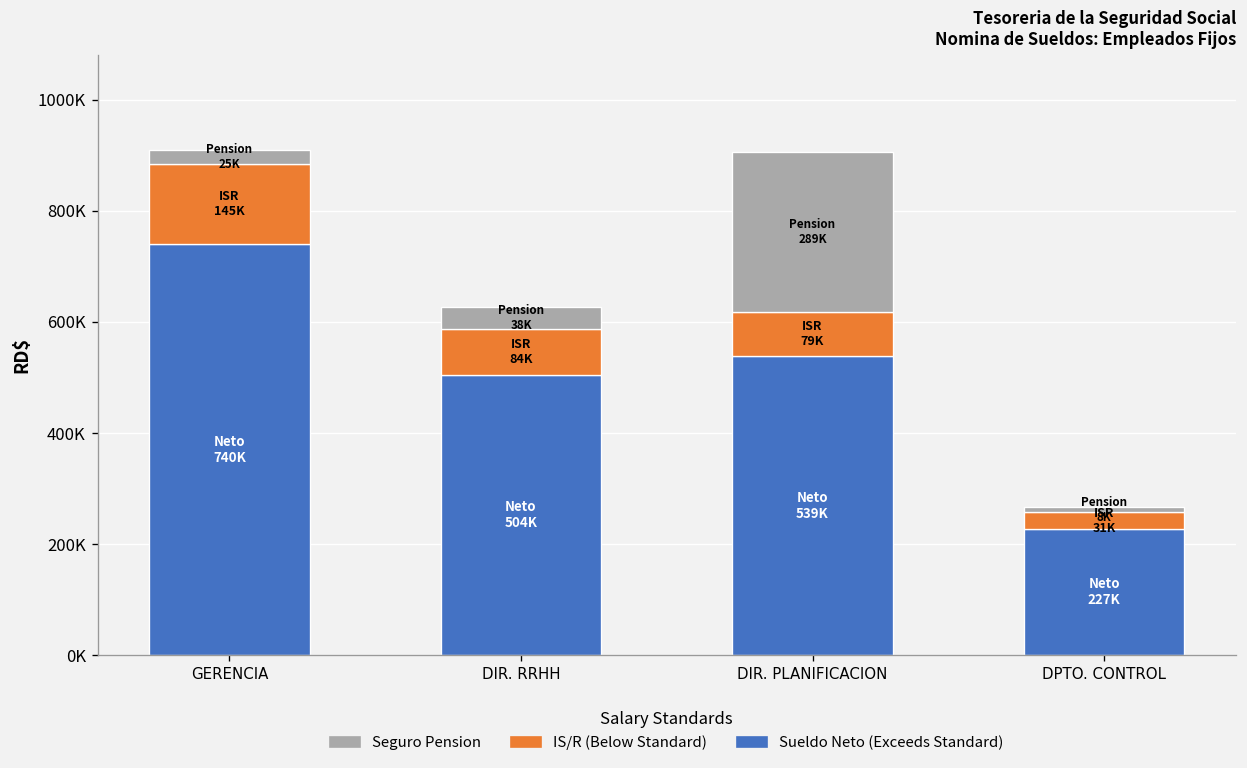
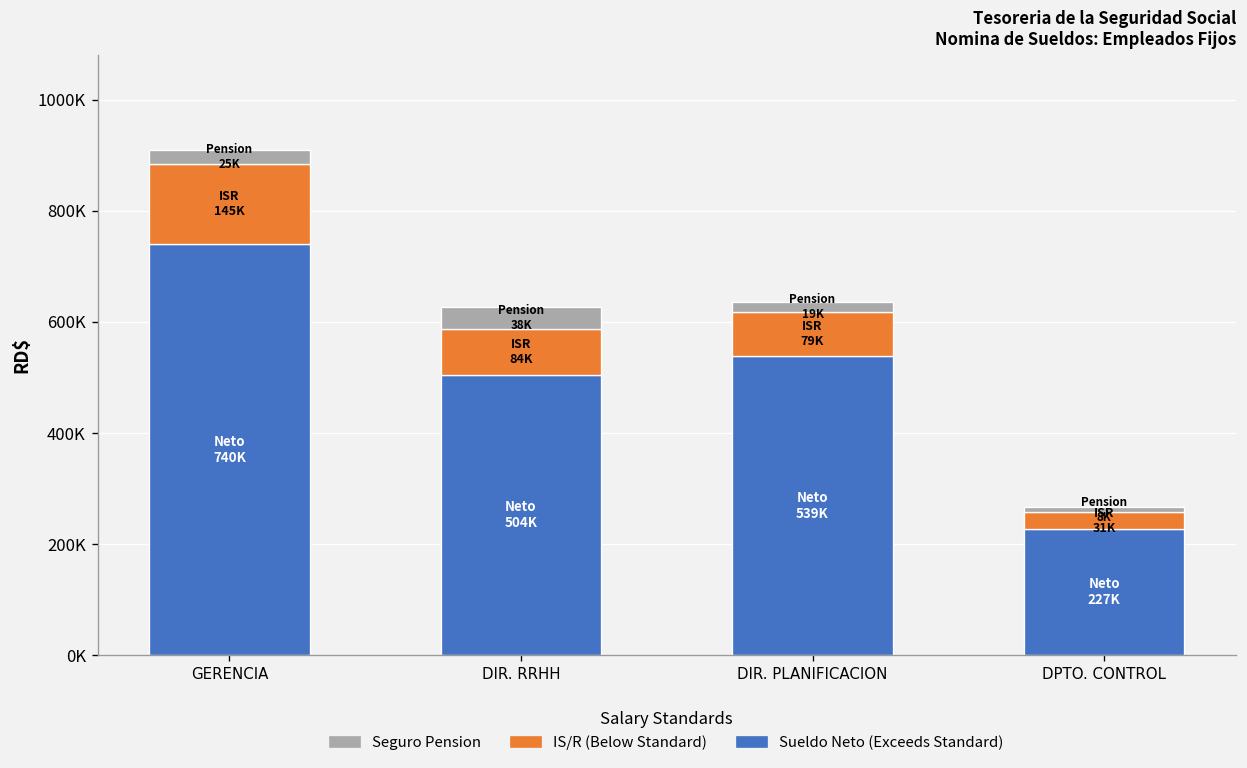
  {
    "Seguro Pension": {
      "GERENCIA": "25K",
      "DIR. RRHH": "38K",
-     "DIR. PLANIFICACION": "289K"
+     "DIR. PLANIFICACION": "19K"
    }
  }
